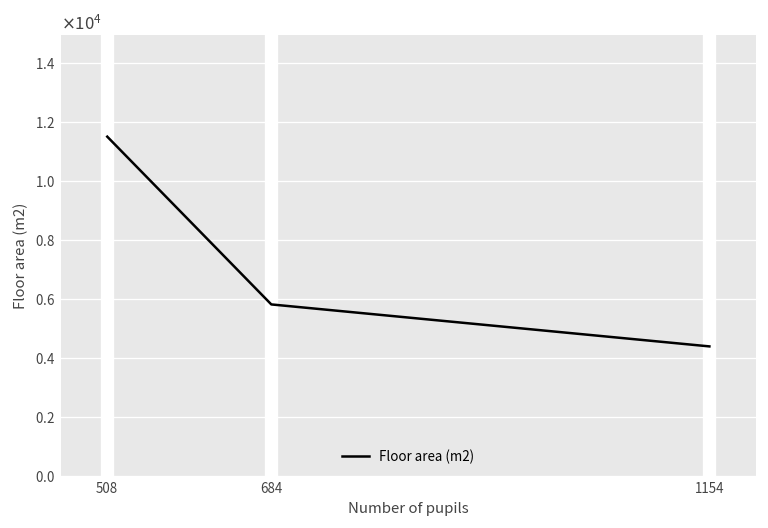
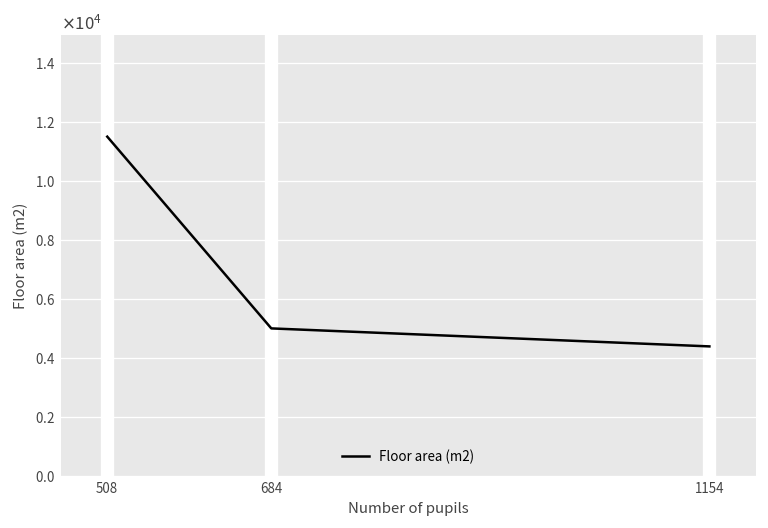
  {
    "508": 11500,
-   "684": 5800,
+   "684": 5000,
    "1154": 4400
  }
